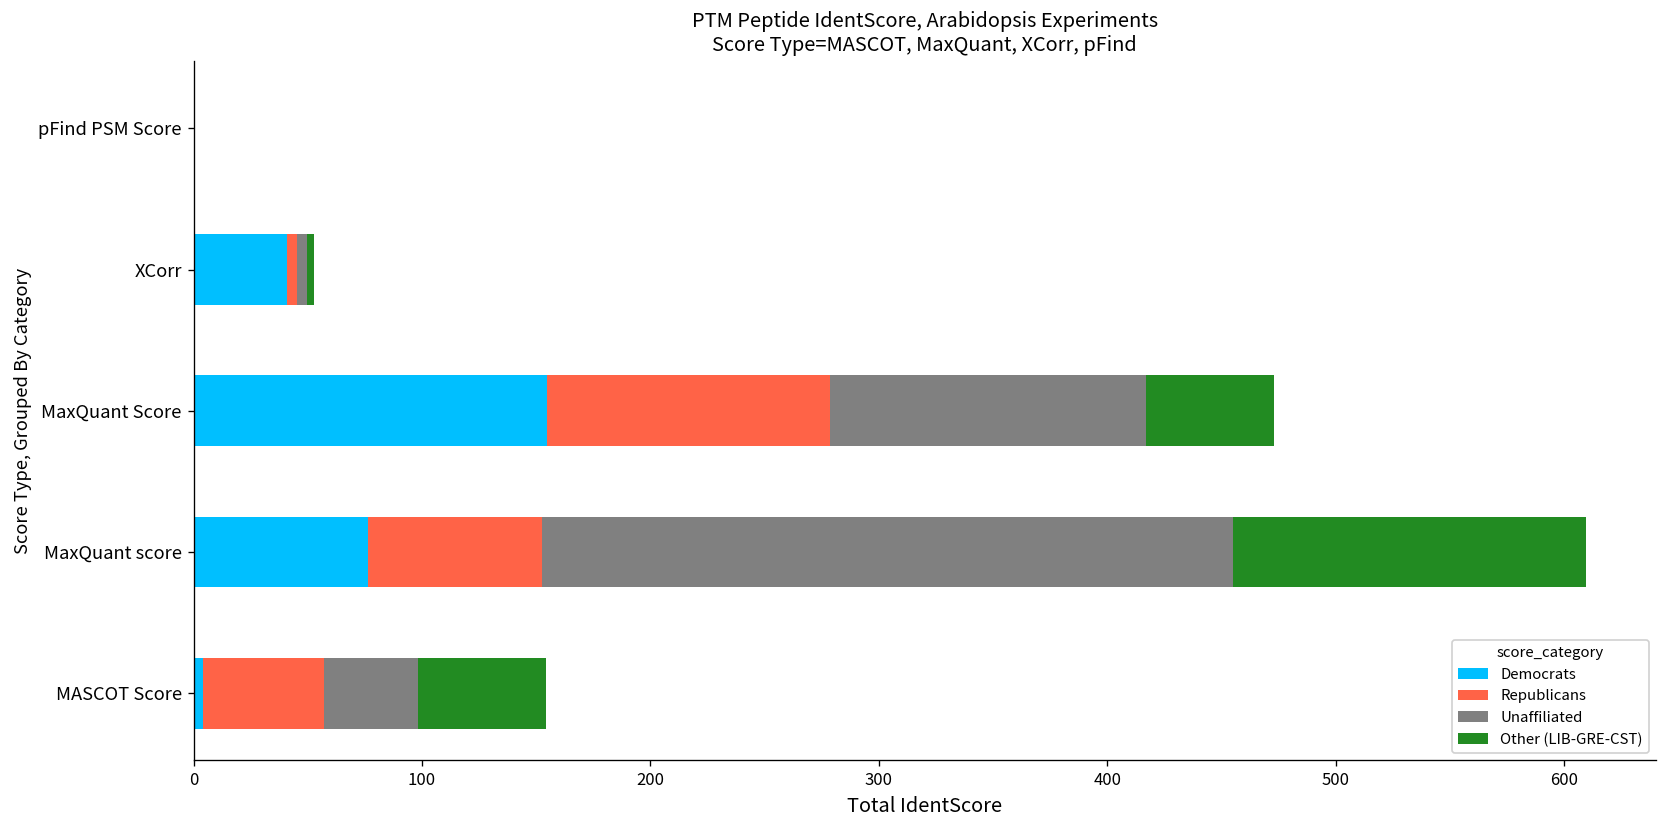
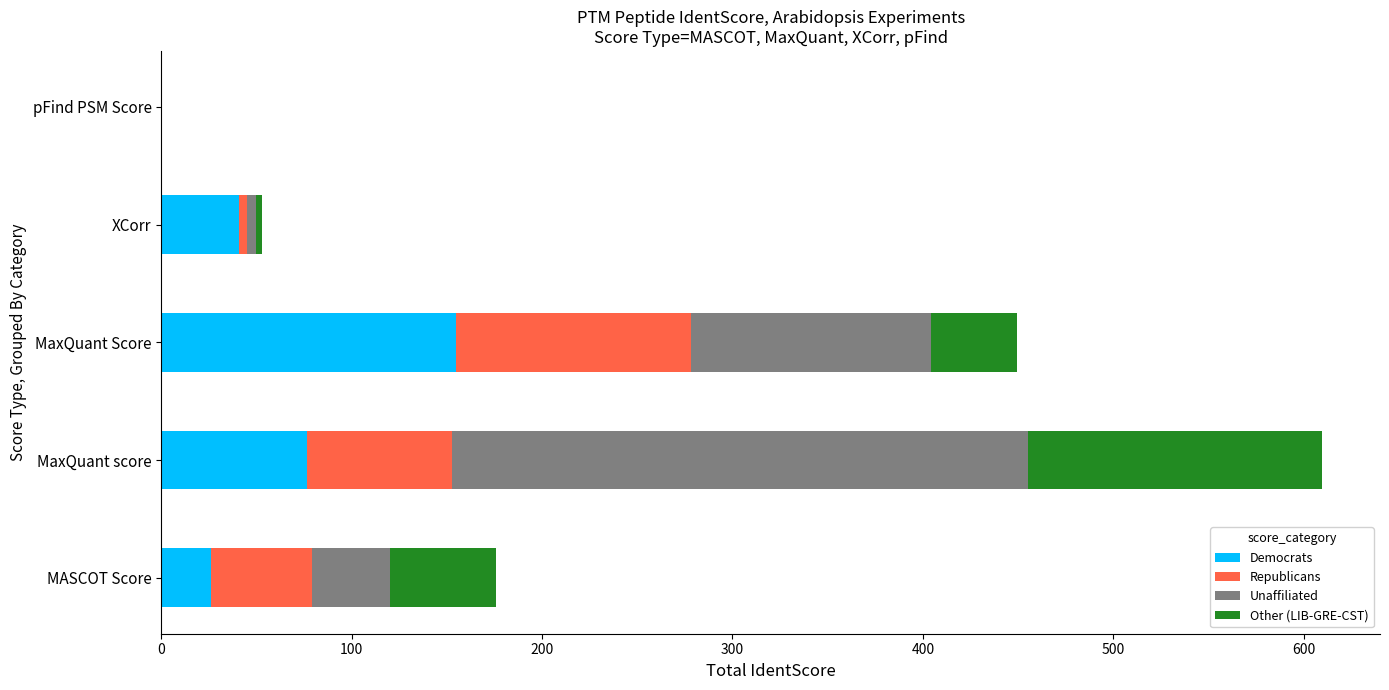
  {
    "Democrats": {
      "XCorr": 41,
      "MaxQuant Score": 155,
      "MaxQuant score": 76,
-     "MASCOT Score": 4
+     "MASCOT Score": 26
    },
    "Republicans": {
      "pFind PSM Score": 0,
      "XCorr": 4,
      "MaxQuant Score": 123,
      "MaxQuant score": 76,
      "MASCOT Score": 53
    },
    "Unaffiliated": {
      "pFind PSM Score": 0,
      "XCorr": 5,
-     "MaxQuant Score": 139,
+     "MaxQuant Score": 126,
      "MaxQuant score": 302,
      "MASCOT Score": 41
    },
    "Other (LIB-GRE-CST)": {
      "pFind PSM Score": 0,
      "XCorr": 3,
-     "MaxQuant Score": 56,
+     "MaxQuant Score": 45,
      "MaxQuant score": 154,
      "MASCOT Score": 56
    }
  }
